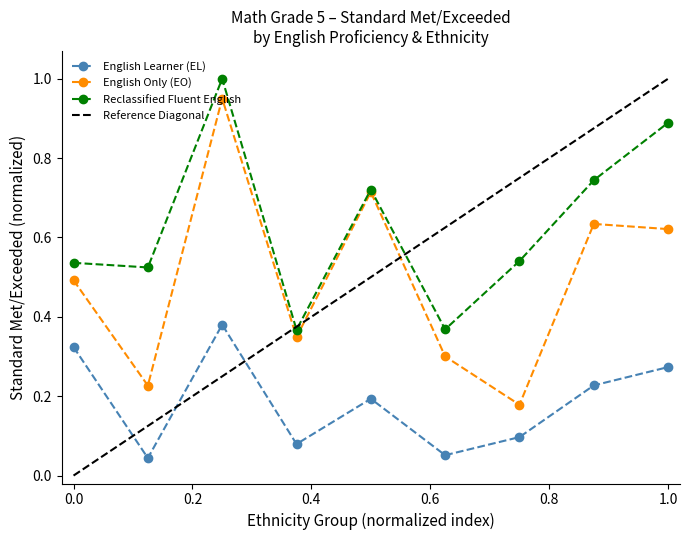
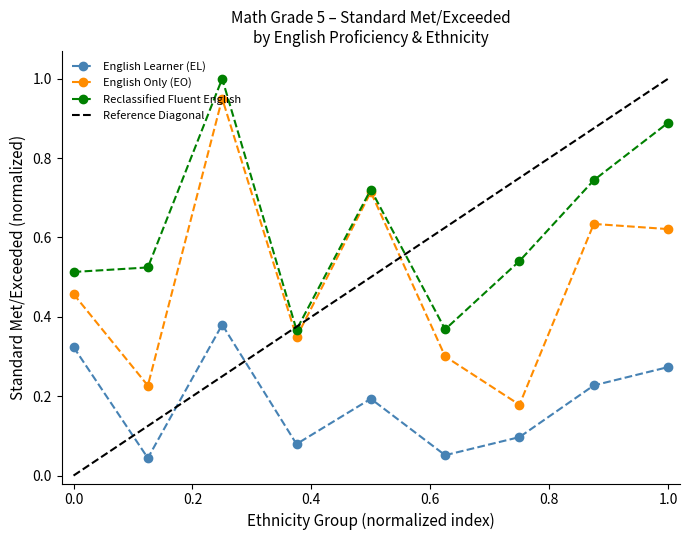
  {
    "English Learner (EL)": {
      "0.0": 0.32,
      "1.0": 0.27
    },
    "English Only (EO)": {
-     "0.0": 0.49,
+     "0.0": 0.46,
      "1.0": 0.62
    },
    "Reclassified Fluent English": {
-     "0.0": 0.54,
+     "0.0": 0.51,
      "1.0": 0.89
    },
    "Reference Diagonal": {
      "0.0": 0.00,
      "1.0": 1.00
    }
  }
